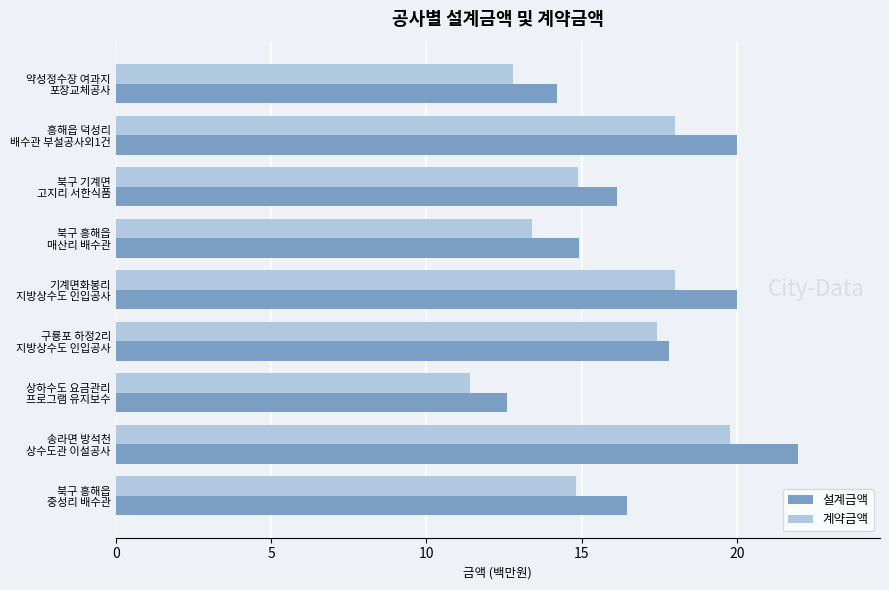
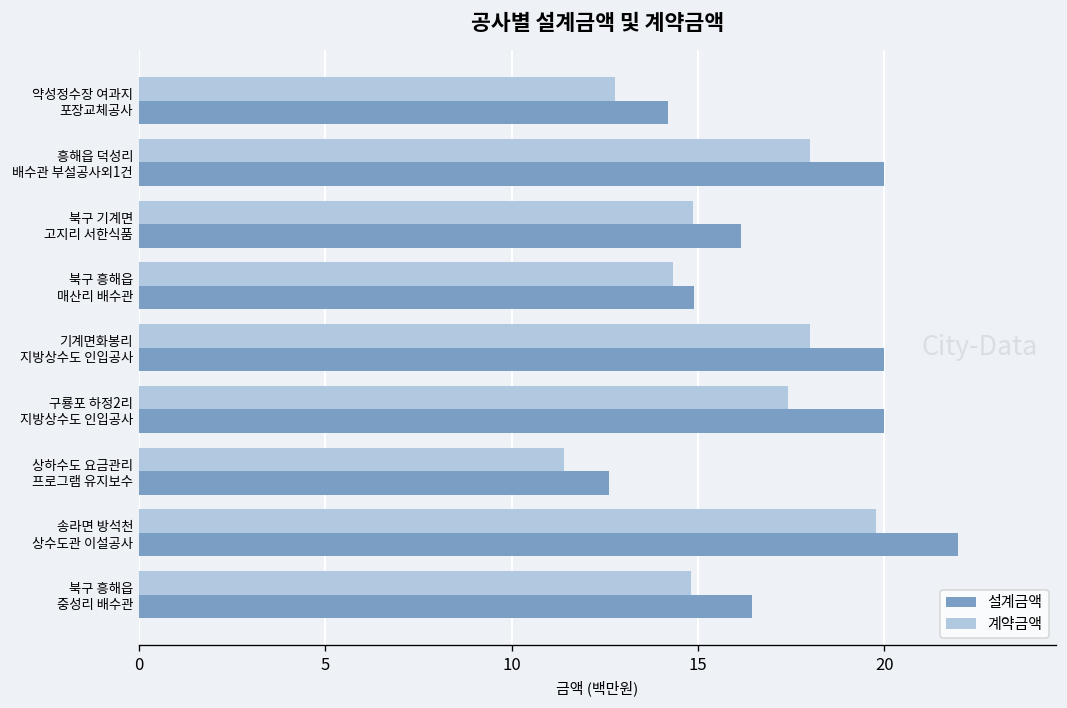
  {
    "설계금액": {
      "약성정수장 여과지 포장교체공사": 14.2,
      "흥해읍 덕성리 배수관 부설공사외1건": 20.0,
      "북구 기계면 고지리 서한식품": 16.2,
      "북구 흥해읍 매산리 배수관": 14.9,
      "기계면화봉리 지방상수도 인입공사": 20.0,
-     "구룡포 하정2리 지방상수도 인입공사": 17.8,
+     "구룡포 하정2리 지방상수도 인입공사": 20.0,
      "상하수도 요금관리 프로그램 유지보수": 12.6,
      "송라면 방석천 상수도관 이설공사": 22.0,
      "북구 흥해읍 중성리 배수관": 16.5
    },
    "계약금액": {
      "약성정수장 여과지 포장교체공사": 12.8,
      "흥해읍 덕성리 배수관 부설공사외1건": 18.0,
      "북구 기계면 고지리 서한식품": 14.9,
-     "북구 흥해읍 매산리 배수관": 13.4,
+     "북구 흥해읍 매산리 배수관": 14.3,
      "기계면화봉리 지방상수도 인입공사": 18.0,
      "구룡포 하정2리 지방상수도 인입공사": 17.4,
      "상하수도 요금관리 프로그램 유지보수": 11.4,
      "송라면 방석천 상수도관 이설공사": 19.8,
      "북구 흥해읍 중성리 배수관": 14.8
    }
  }
